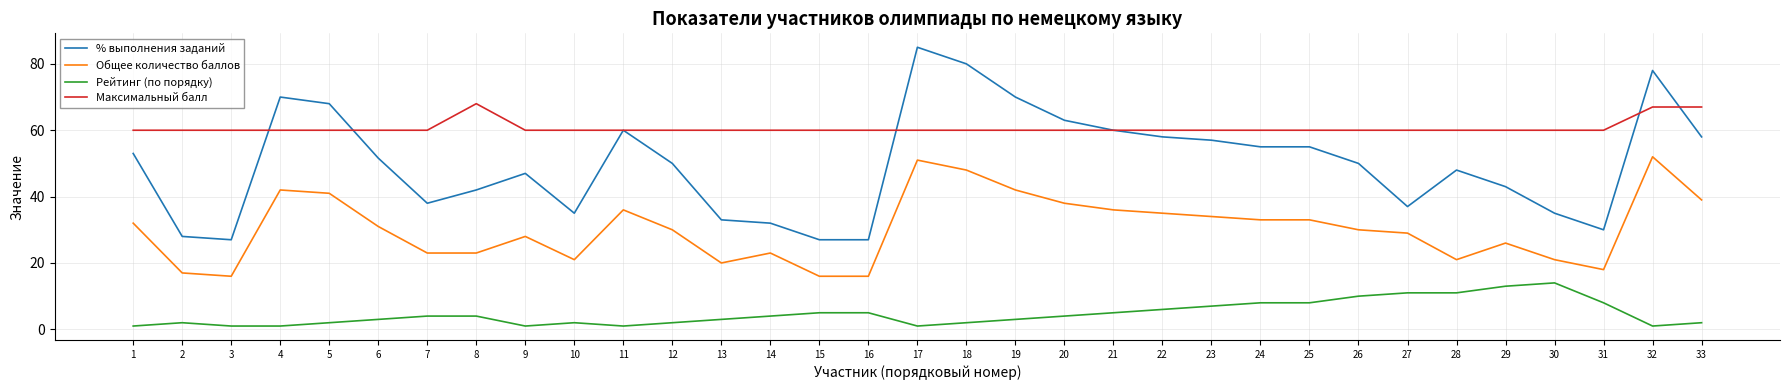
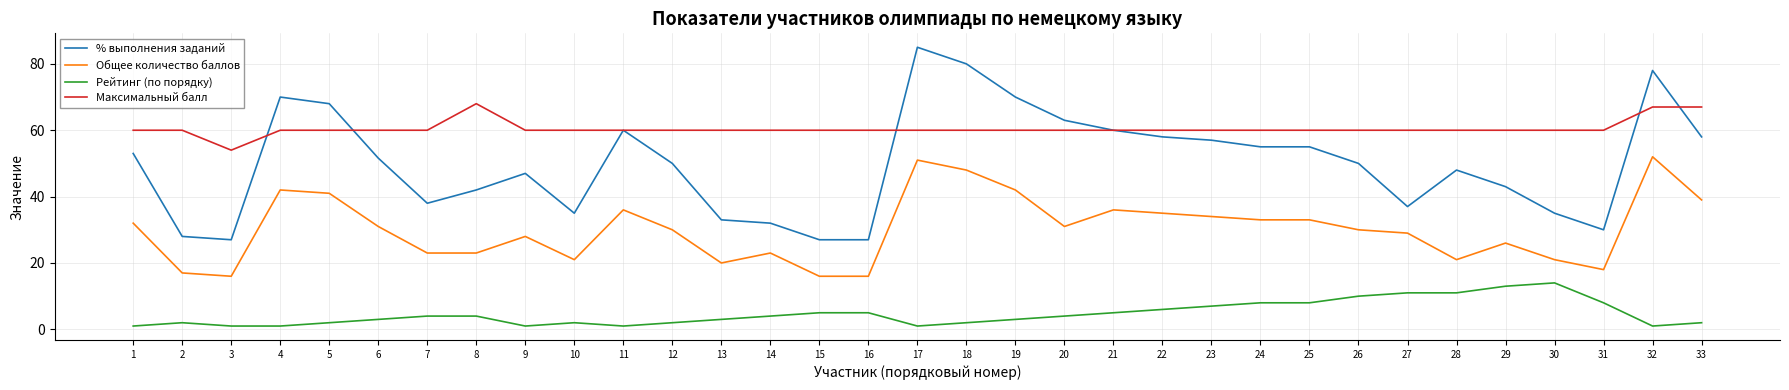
  {
    "% выполнения заданий": {
      "1": 53,
      "2": 28,
      "3": 27,
      "4": 70,
      "5": 68,
      "6": 52,
      "7": 38,
      "8": 42,
      "9": 47,
      "10": 35,
      "12": 50,
      "13": 33,
      "14": 32,
      "15": 27,
      "16": 27,
      "17": 85,
      "18": 80,
      "19": 70,
      "20": 63,
      "22": 58,
      "23": 57,
      "24": 55,
      "25": 55,
      "26": 50,
      "27": 37,
      "28": 48,
      "29": 43,
      "30": 35,
      "31": 30,
      "32": 78,
      "33": 58
    },
    "Общее количество баллов": {
      "1": 32,
      "2": 17,
      "3": 16,
      "4": 42,
      "5": 41,
      "6": 31,
      "7": 23,
      "8": 23,
      "9": 28,
      "10": 21,
      "11": 36,
      "12": 30,
      "13": 20,
      "14": 23,
      "15": 16,
      "16": 16,
      "17": 51,
      "18": 48,
      "19": 42,
-     "20": 38,
+     "20": 31,
      "21": 36,
      "22": 35,
      "23": 34,
      "24": 33,
      "25": 33,
      "26": 30,
      "27": 29,
      "28": 21,
      "29": 26,
      "30": 21,
      "31": 18,
      "32": 52,
      "33": 39
    },
    "Рейтинг (по порядку)": {
      "1": 1,
      "2": 2,
      "3": 1,
      "4": 1,
      "5": 2,
      "6": 3,
      "7": 4,
      "8": 4,
      "9": 1,
      "10": 2,
      "11": 1,
      "12": 2,
      "13": 3,
      "14": 4,
      "15": 5,
      "16": 5,
      "17": 1,
      "18": 2,
      "19": 3,
      "20": 4,
      "21": 5,
      "22": 6,
      "23": 7,
      "24": 8,
      "25": 8,
      "26": 10,
      "27": 11,
      "28": 11,
      "29": 13,
      "30": 14,
      "31": 8,
      "32": 1,
      "33": 2
    },
    "Максимальный балл": {
      "1": 60,
      "2": 60,
-     "3": 60,
+     "3": 54,
      "4": 60,
      "5": 60,
      "6": 60,
      "7": 60,
      "8": 68,
      "9": 60,
      "10": 60,
      "12": 60,
      "13": 60,
      "14": 60,
      "15": 60,
      "16": 60,
      "17": 60,
      "18": 60,
      "19": 60,
      "20": 60,
      "22": 60,
      "23": 60,
      "24": 60,
      "25": 60,
      "26": 60,
      "27": 60,
      "28": 60,
      "29": 60,
      "30": 60,
      "31": 60,
      "32": 67,
      "33": 67
    }
  }
